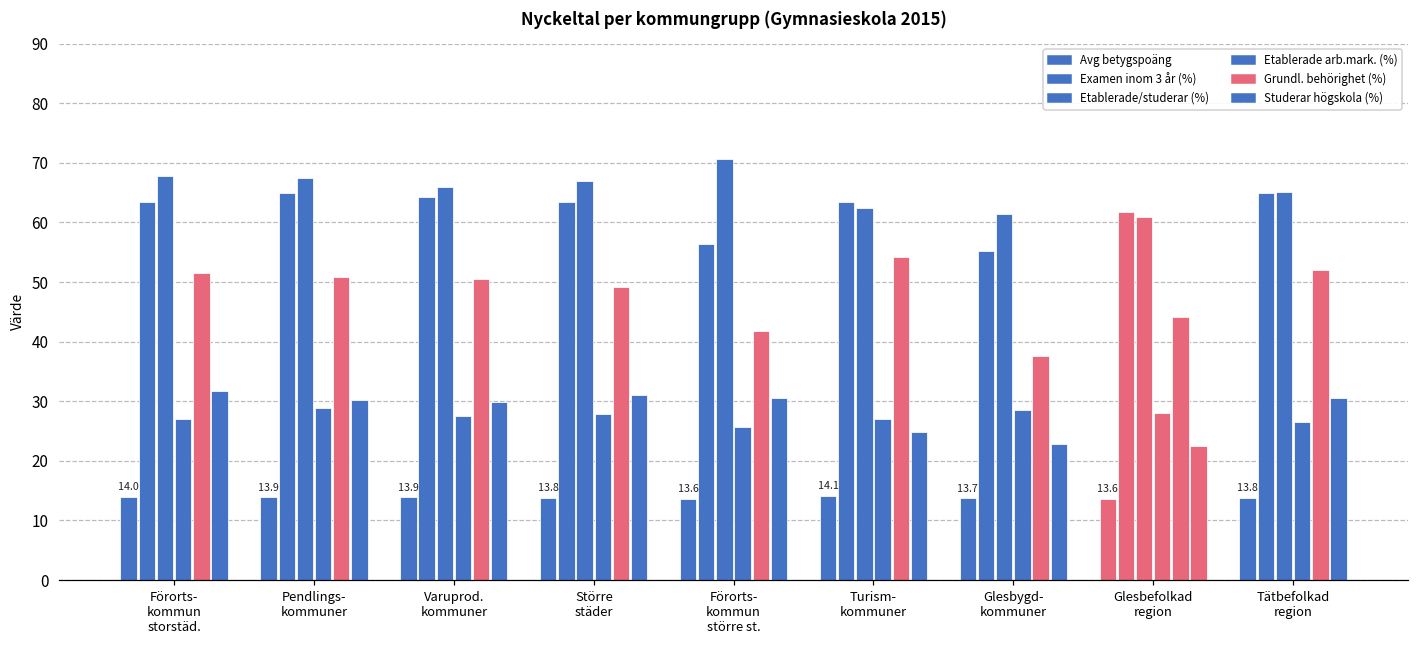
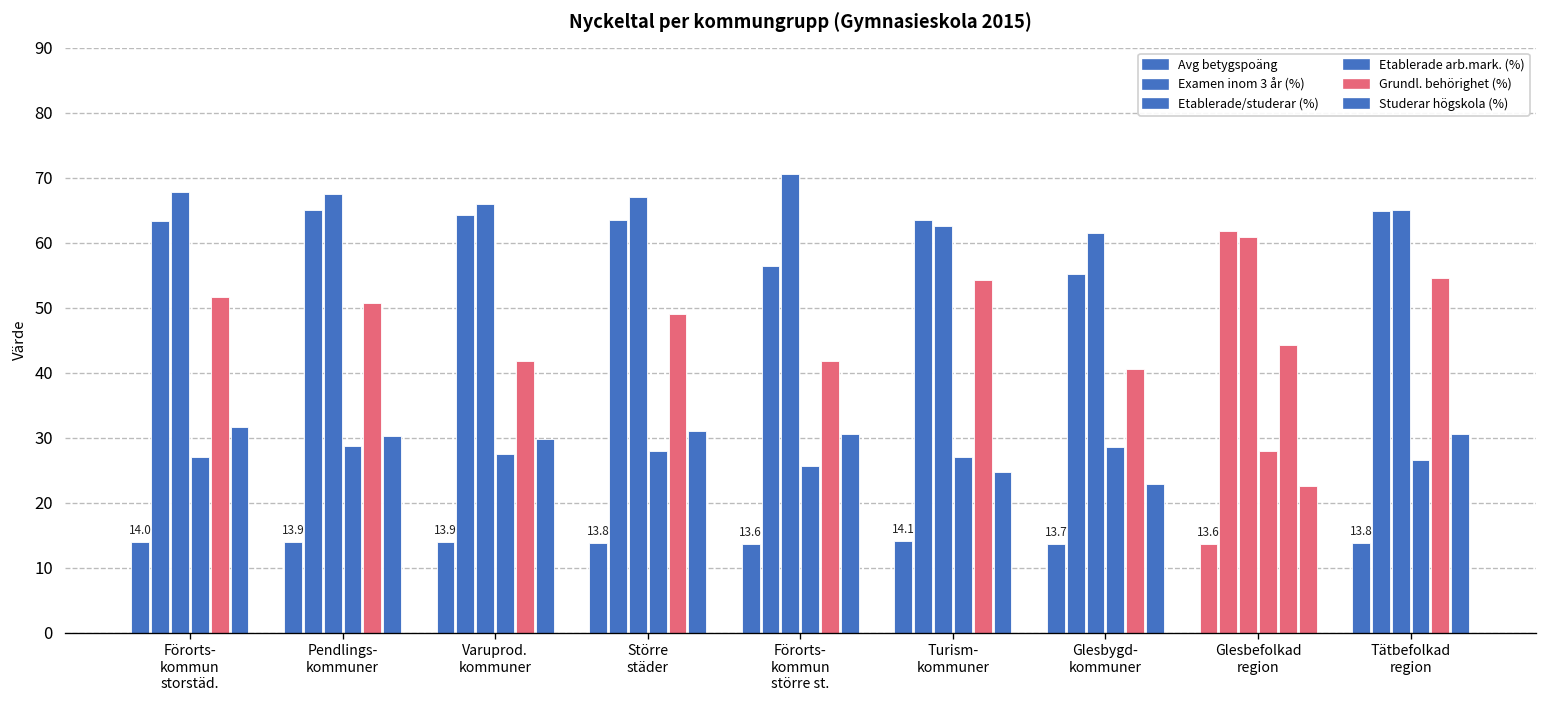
  {
    "Grundl. behörighet (%)": {
      "Förorts- kommun storstäd.": 52,
      "Pendlings- kommuner": 51,
-     "Varuprod. kommuner": 51,
+     "Varuprod. kommuner": 42,
      "Större städer": 49,
      "Förorts- kommun större st.": 42,
      "Turism- kommuner": 54,
-     "Glesbygd- kommuner": 38,
+     "Glesbygd- kommuner": 41,
      "Glesbefolkad region": 44,
-     "Tätbefolkad region": 52
+     "Tätbefolkad region": 55
    }
  }
